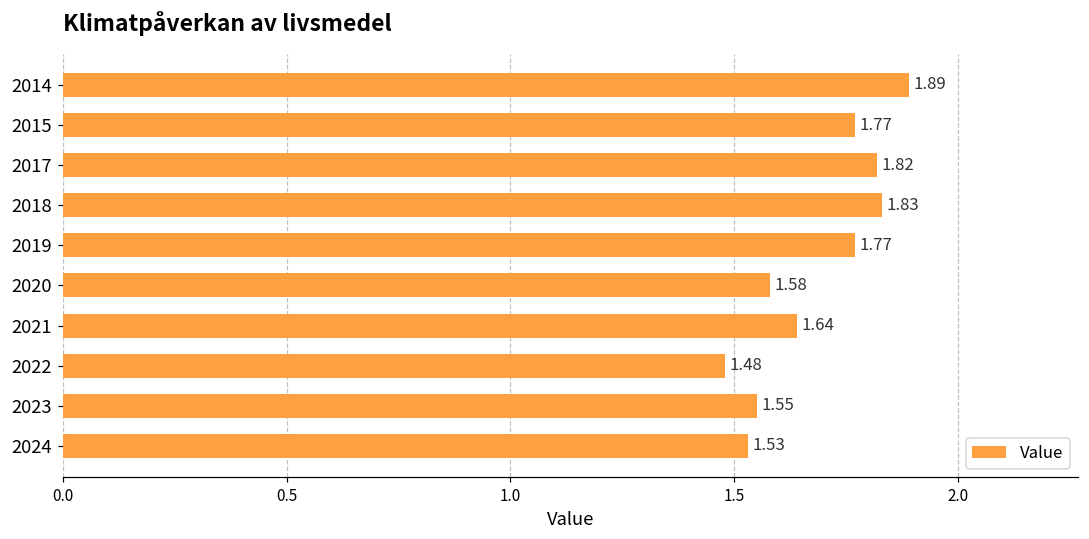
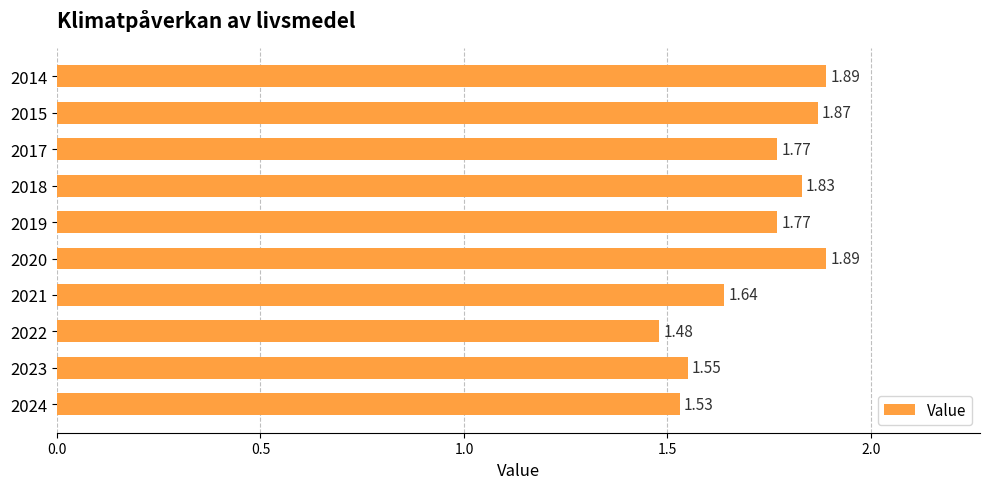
  {
    "2014": 1.89,
-   "2015": 1.77,
-   "2017": 1.82,
+   "2015": 1.87,
+   "2017": 1.77,
    "2018": 1.83,
    "2019": 1.77,
-   "2020": 1.58,
+   "2020": 1.89,
    "2021": 1.64,
    "2022": 1.48,
    "2023": 1.55,
    "2024": 1.53
  }
